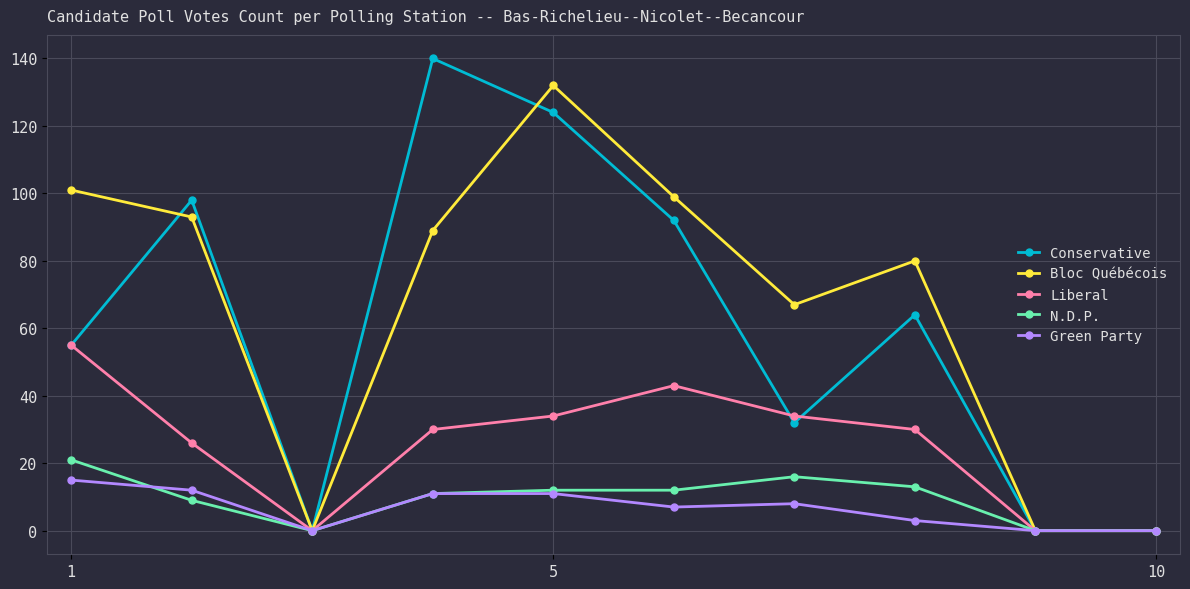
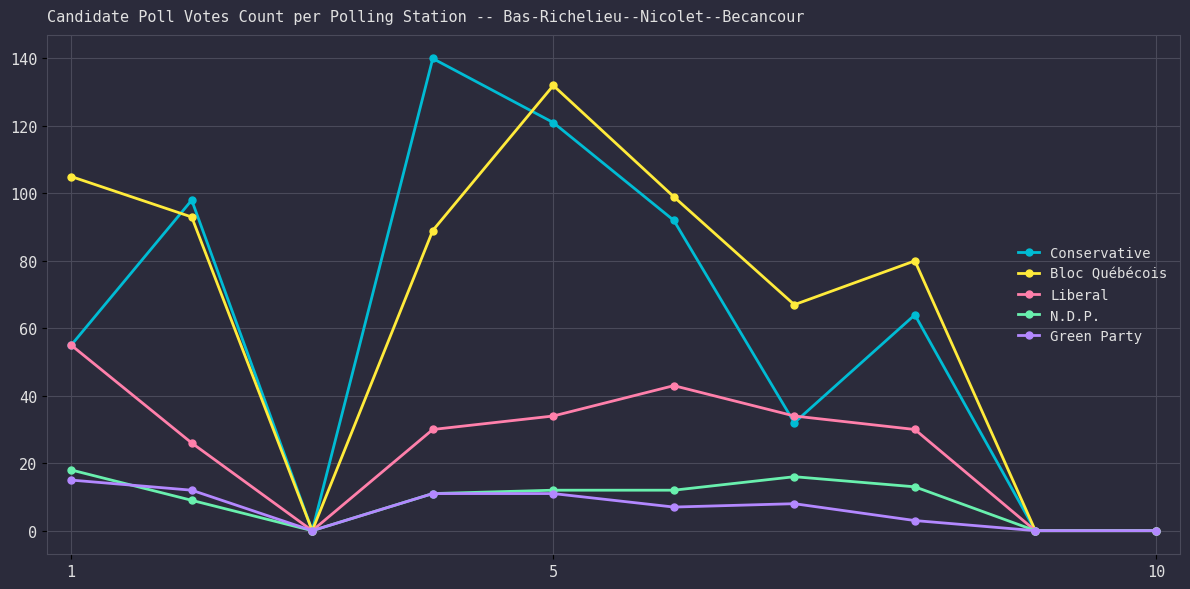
  {
    "Conservative": {
-     "5": 124
+     "5": 121
    },
    "Bloc Québécois": {
-     "1": 101,
+     "1": 105,
      "5": 132
    },
    "Liberal": {
      "5": 34
    },
    "N.D.P.": {
-     "1": 21,
+     "1": 18,
      "5": 12
    },
    "Green Party": {
      "1": 15,
      "5": 11
    }
  }
